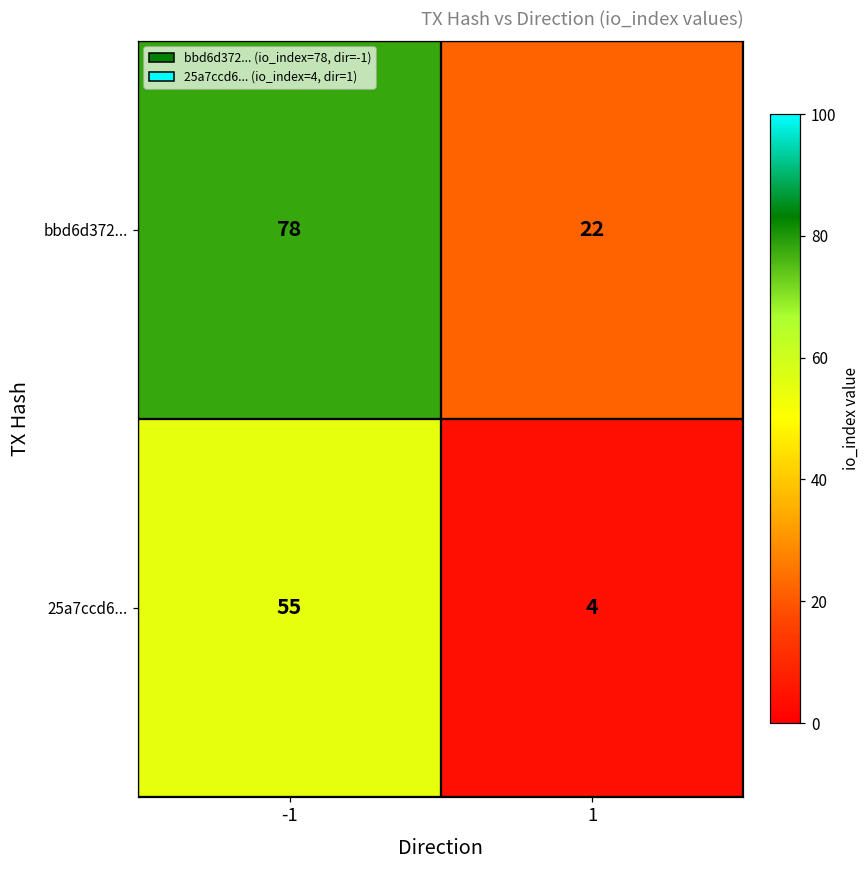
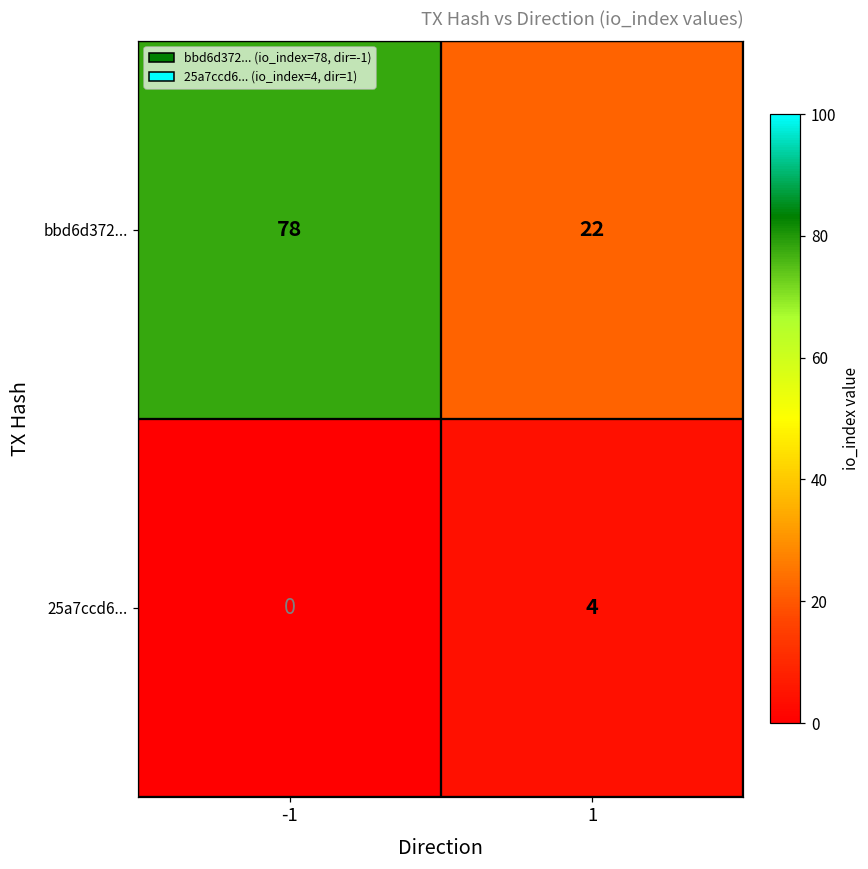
  {
    "bbd6d372...": {
      "-1": 78,
      "1": 22
    },
    "25a7ccd6...": {
-     "-1": 55,
+     "-1": 0,
      "1": 4
    }
  }
